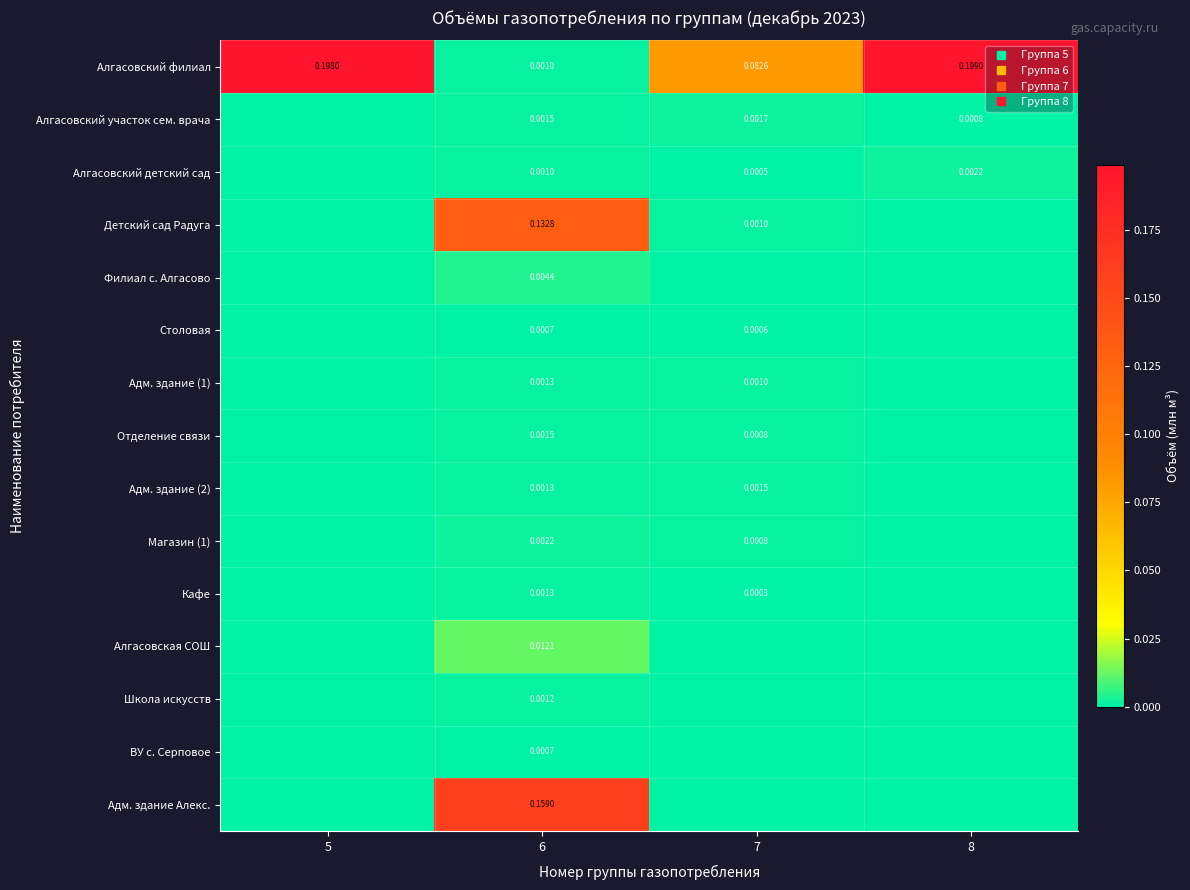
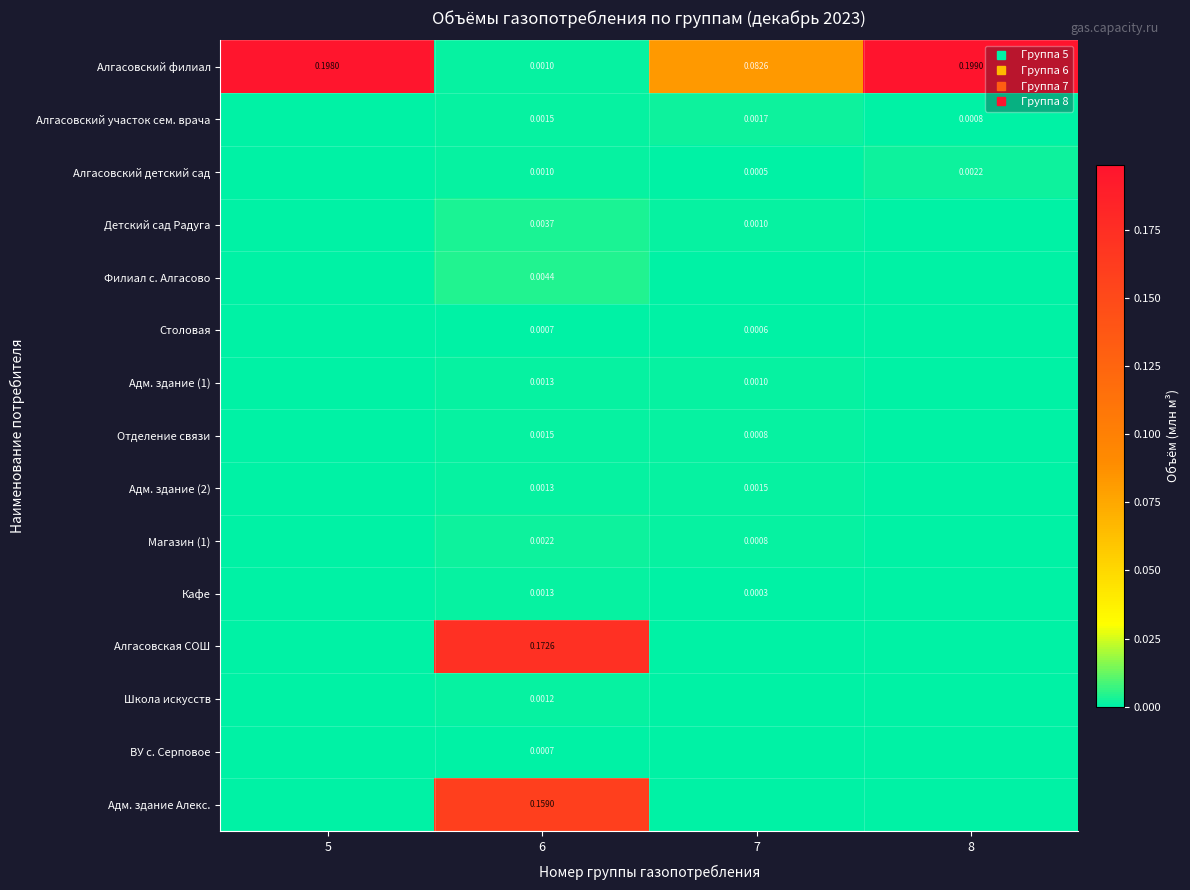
  {
    "Алгасовский филиал": {
      "5": 0.1980,
      "6": 0.0010,
      "7": 0.0826,
      "8": 0.1990
    },
    "Алгасовский участок сем. врача": {
      "6": 0.0015,
      "7": 0.0017,
      "8": 0.0008
    },
    "Алгасовский детский сад": {
      "6": 0.0010,
      "7": 0.0005,
      "8": 0.0022
    },
    "Детский сад Радуга": {
-     "6": 0.1328,
+     "6": 0.0037,
      "7": 0.0010
    },
    "Филиал с. Алгасово": {
      "6": 0.0044
    },
    "Столовая": {
      "6": 0.0007,
      "7": 0.0006
    },
    "Адм. здание (1)": {
      "6": 0.0013,
      "7": 0.0010
    },
    "Отделение связи": {
      "6": 0.0015,
      "7": 0.0008
    },
    "Адм. здание (2)": {
      "6": 0.0013,
      "7": 0.0015
    },
    "Магазин (1)": {
      "6": 0.0022,
      "7": 0.0008
    },
    "Кафе": {
      "6": 0.0013,
      "7": 0.0003
    },
    "Алгасовская СОШ": {
-     "6": 0.0121
+     "6": 0.1726
    },
    "Школа искусств": {
      "6": 0.0012
    },
    "ВУ с. Серповое": {
      "6": 0.0007
    },
    "Адм. здание Алекс.": {
      "6": 0.1590
    }
  }
